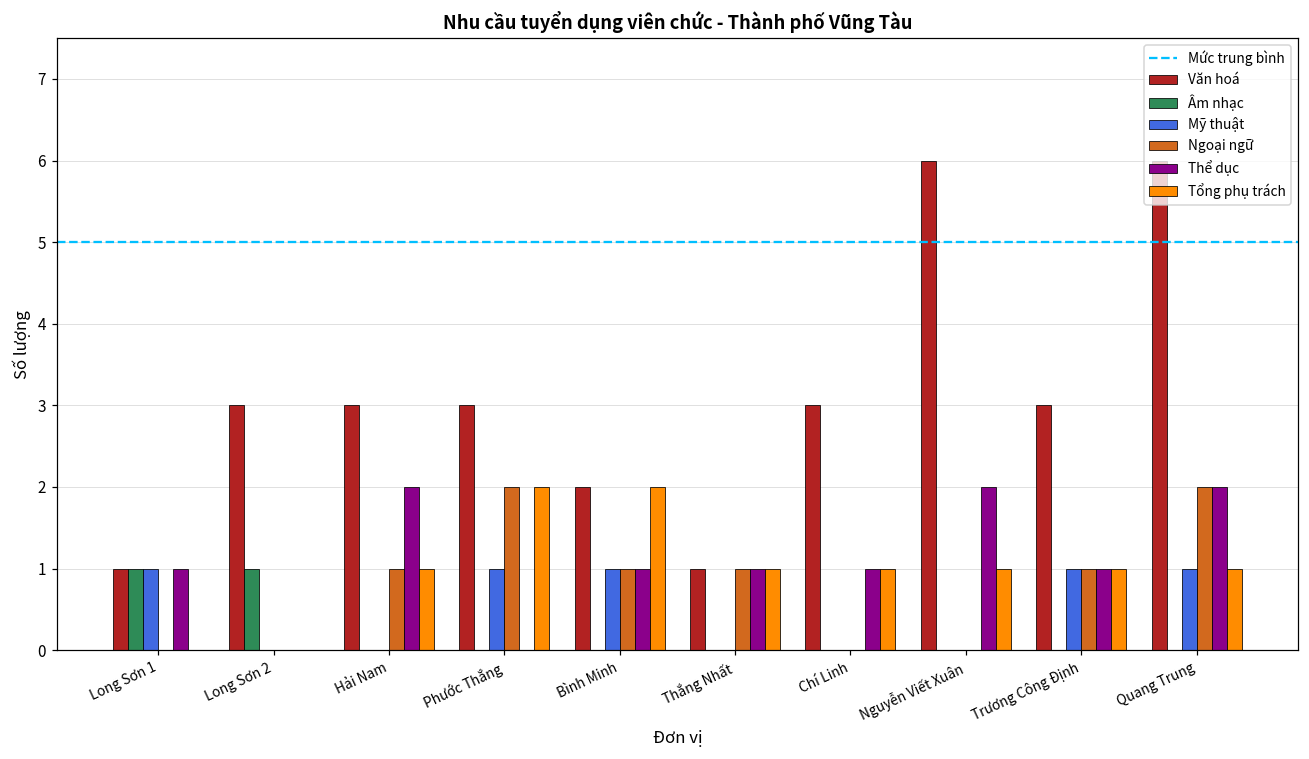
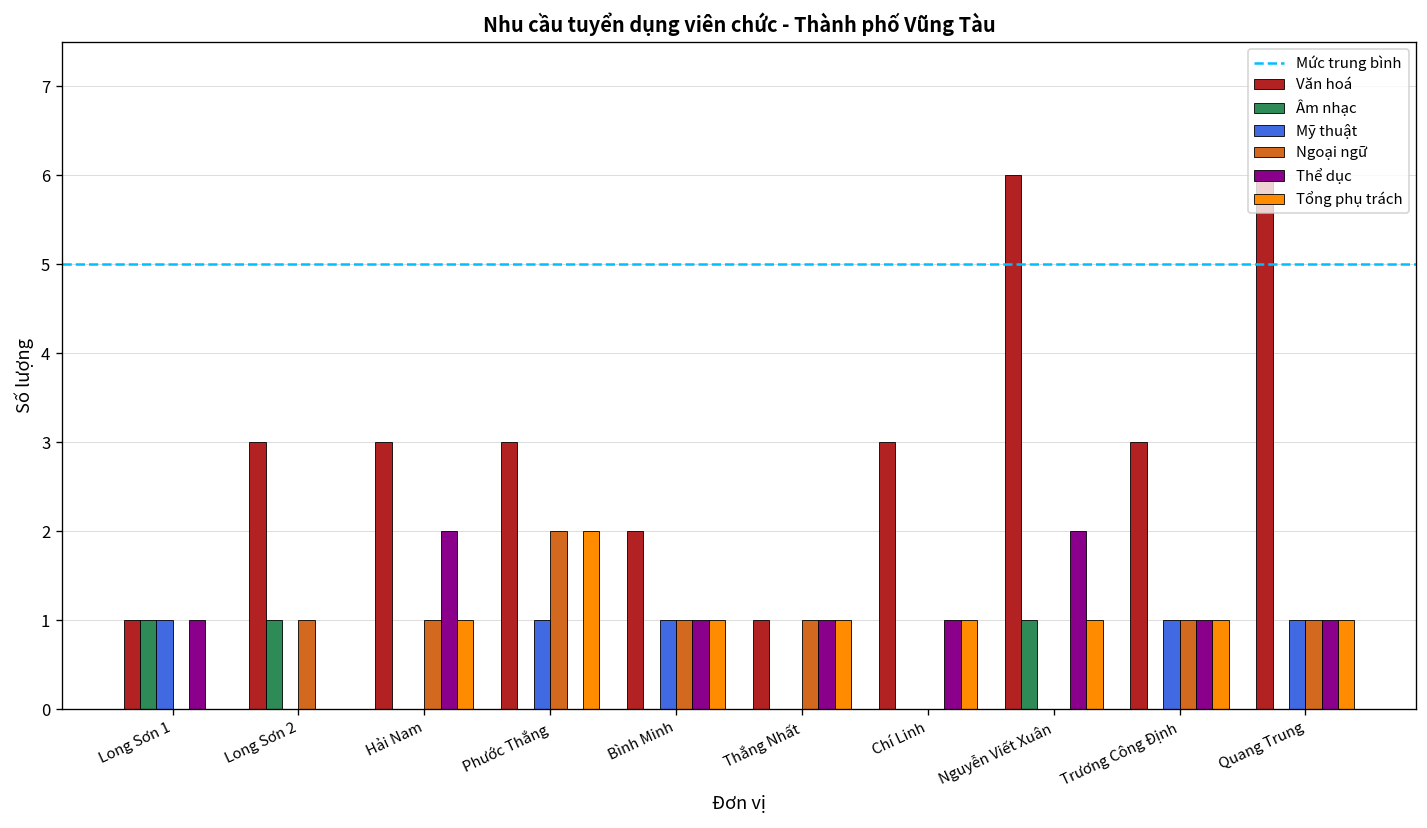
  {
    "Văn hoá": {
      "Long Sơn 1": 1,
      "Long Sơn 2": 3,
      "Hải Nam": 3,
      "Phước Thắng": 3,
      "Bình Minh": 2,
      "Thắng Nhất": 1,
      "Chí Linh": 3,
      "Nguyễn Viết Xuân": 6,
      "Trương Công Định": 3
    },
    "Âm nhạc": {
      "Long Sơn 1": 1,
      "Long Sơn 2": 1,
      "Hải Nam": 0,
      "Phước Thắng": 0,
      "Bình Minh": 0,
      "Thắng Nhất": 0,
      "Chí Linh": 0,
-     "Nguyễn Viết Xuân": 0,
+     "Nguyễn Viết Xuân": 1,
      "Trương Công Định": 0,
      "Quang Trung": 0
    },
    "Mỹ thuật": {
      "Long Sơn 1": 1,
      "Long Sơn 2": 0,
      "Hải Nam": 0,
      "Phước Thắng": 1,
      "Bình Minh": 1,
      "Thắng Nhất": 0,
      "Chí Linh": 0,
      "Nguyễn Viết Xuân": 0,
      "Trương Công Định": 1,
      "Quang Trung": 1
    },
    "Ngoại ngữ": {
      "Long Sơn 1": 0,
-     "Long Sơn 2": 0,
+     "Long Sơn 2": 1,
      "Hải Nam": 1,
      "Phước Thắng": 2,
      "Bình Minh": 1,
      "Thắng Nhất": 1,
      "Chí Linh": 0,
      "Nguyễn Viết Xuân": 0,
      "Trương Công Định": 1,
-     "Quang Trung": 2
+     "Quang Trung": 1
    },
    "Thể dục": {
      "Long Sơn 1": 1,
      "Long Sơn 2": 0,
      "Hải Nam": 2,
      "Phước Thắng": 0,
      "Bình Minh": 1,
      "Thắng Nhất": 1,
      "Chí Linh": 1,
      "Nguyễn Viết Xuân": 2,
      "Trương Công Định": 1,
-     "Quang Trung": 2
+     "Quang Trung": 1
    },
    "Tổng phụ trách": {
      "Long Sơn 1": 0,
      "Long Sơn 2": 0,
      "Hải Nam": 1,
      "Phước Thắng": 2,
-     "Bình Minh": 2,
+     "Bình Minh": 1,
      "Thắng Nhất": 1,
      "Chí Linh": 1,
      "Nguyễn Viết Xuân": 1,
      "Trương Công Định": 1,
      "Quang Trung": 1
    }
  }
